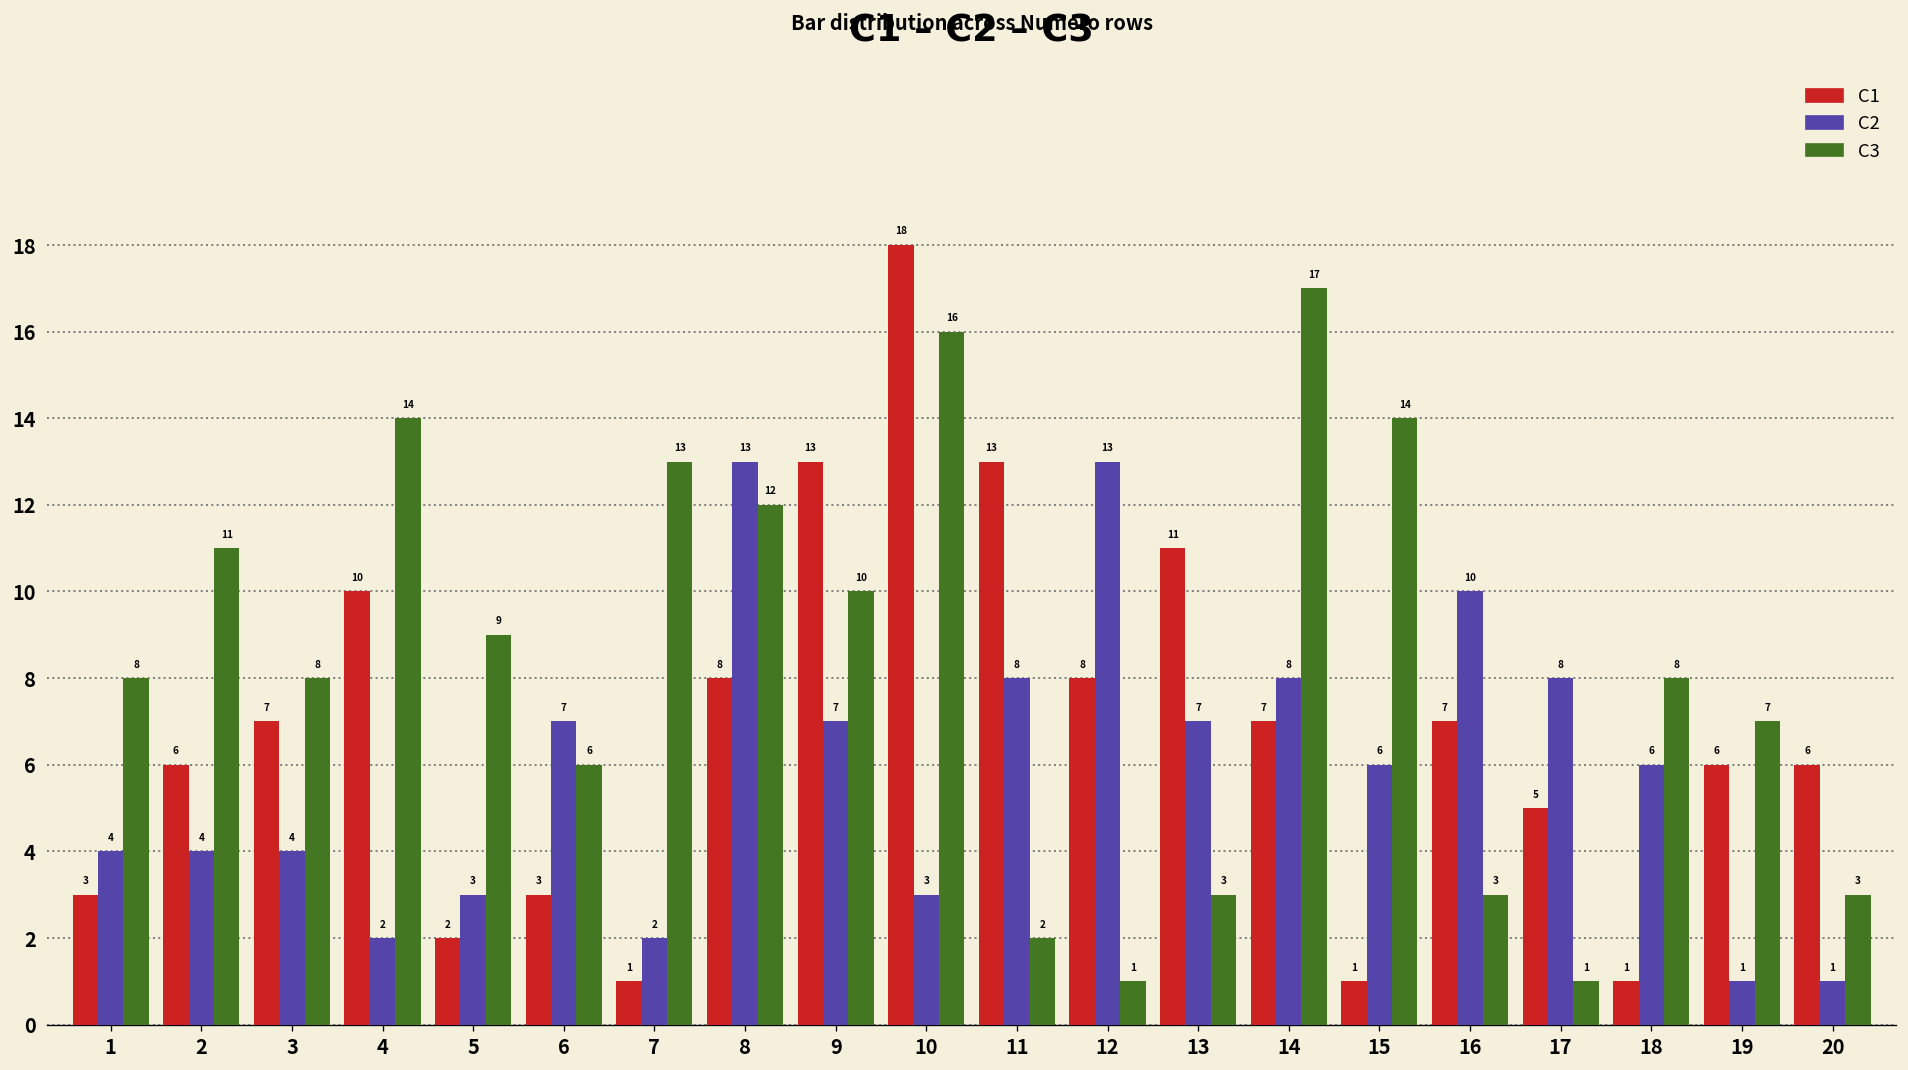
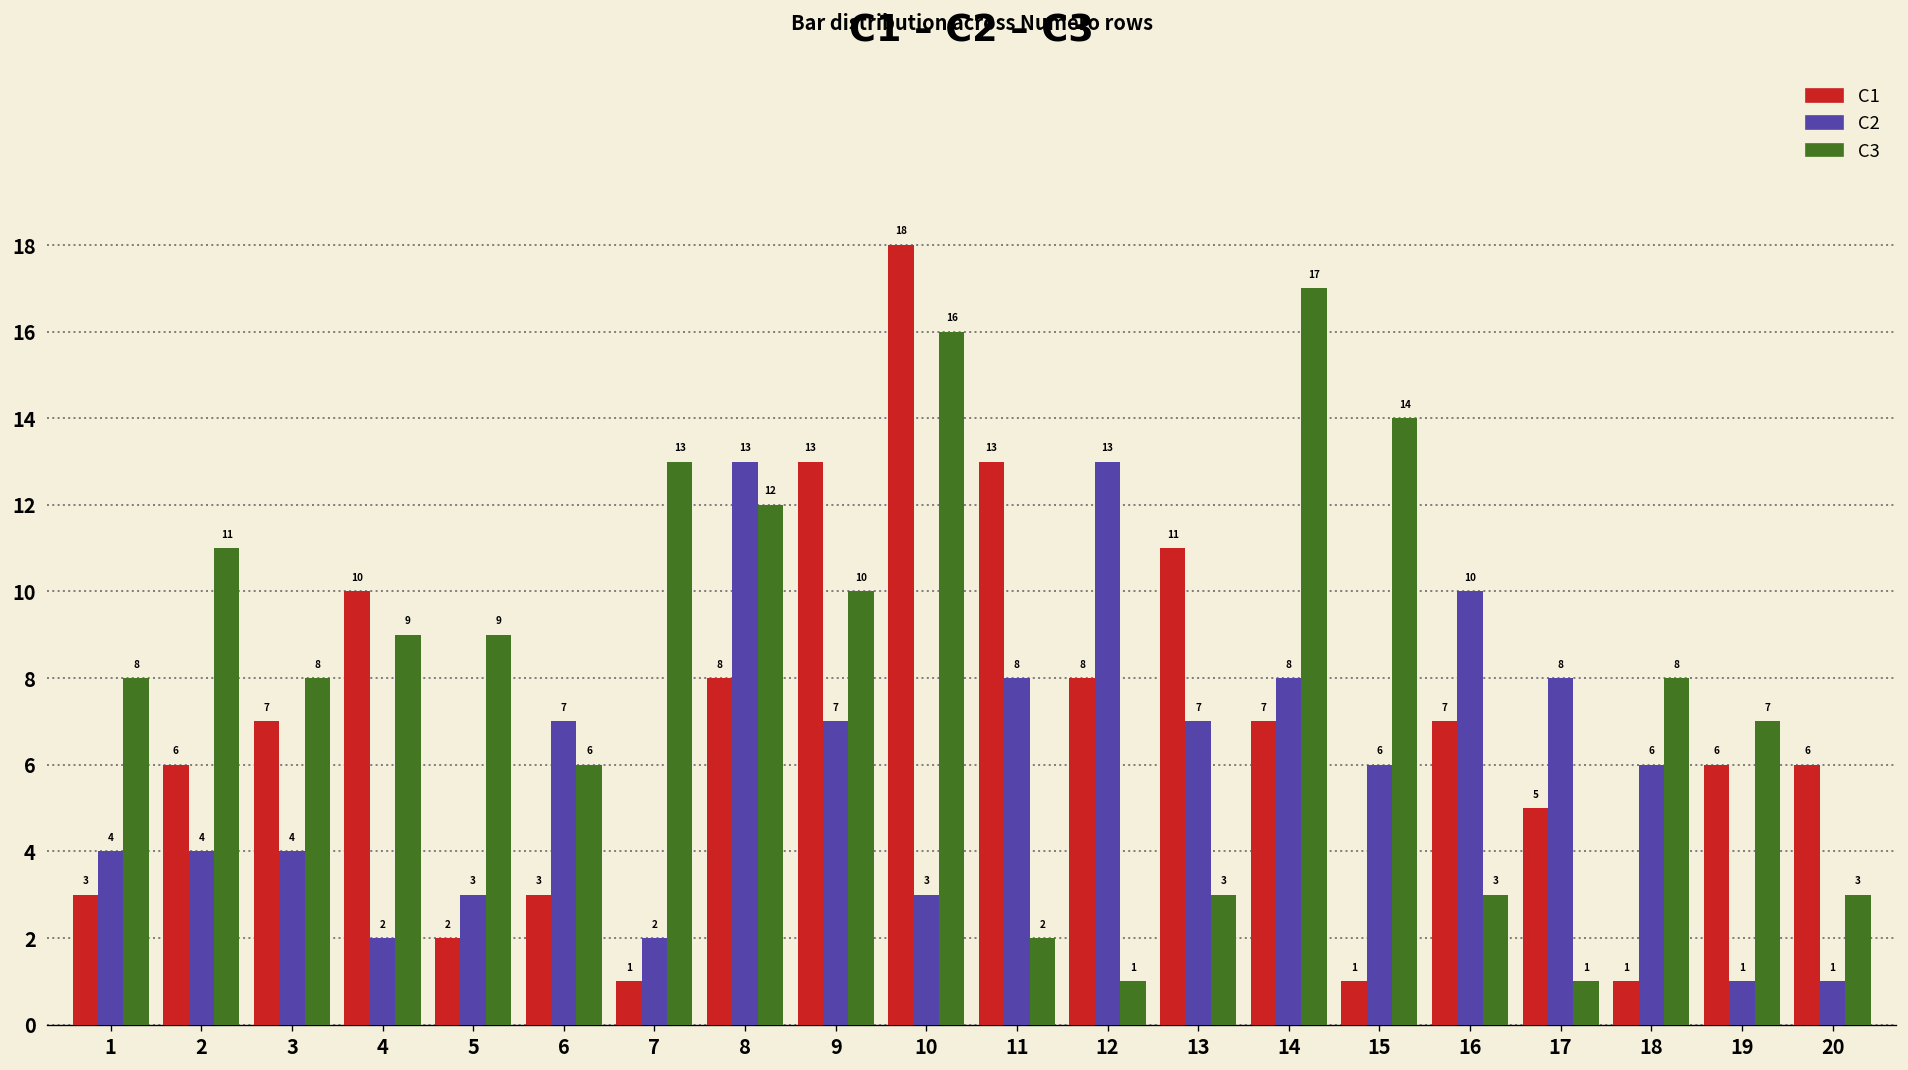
  {
    "C1": {
      "1": 3,
      "2": 6,
      "3": 7,
      "4": 10,
      "5": 2,
      "6": 3,
      "7": 1,
      "8": 8,
      "9": 13,
      "10": 18,
      "11": 13,
      "12": 8,
      "13": 11,
      "14": 7,
      "15": 1,
      "16": 7,
      "17": 5,
      "18": 1,
      "19": 6,
      "20": 6
    },
    "C2": {
      "1": 4,
      "2": 4,
      "3": 4,
      "4": 2,
      "5": 3,
      "6": 7,
      "7": 2,
      "8": 13,
      "9": 7,
      "10": 3,
      "11": 8,
      "12": 13,
      "13": 7,
      "14": 8,
      "15": 6,
      "16": 10,
      "17": 8,
      "18": 6,
      "19": 1,
      "20": 1
    },
    "C3": {
      "1": 8,
      "2": 11,
      "3": 8,
-     "4": 14,
+     "4": 9,
      "5": 9,
      "6": 6,
      "7": 13,
      "8": 12,
      "9": 10,
      "10": 16,
      "11": 2,
      "12": 1,
      "13": 3,
      "14": 17,
      "15": 14,
      "16": 3,
      "17": 1,
      "18": 8,
      "19": 7,
      "20": 3
    }
  }
